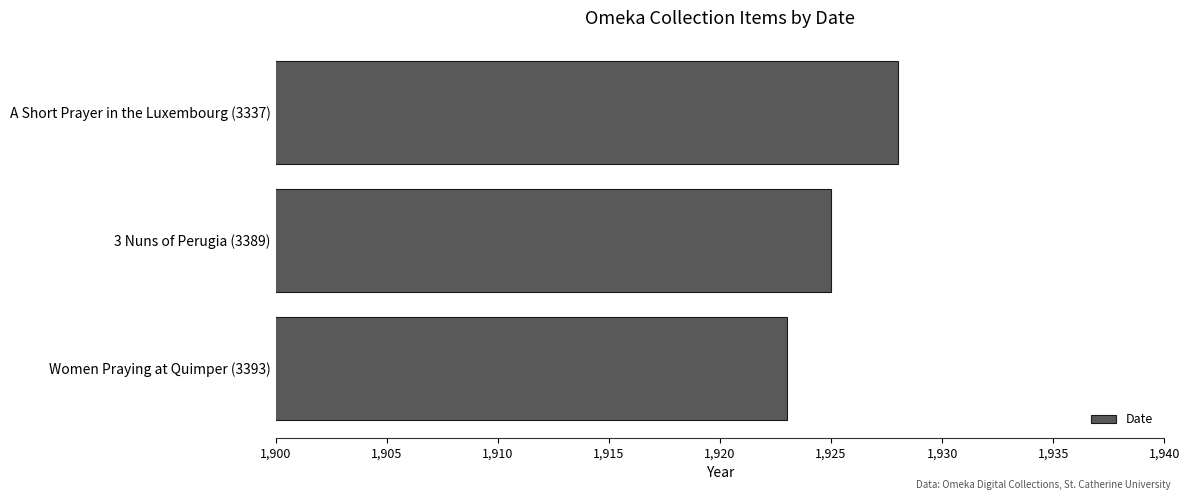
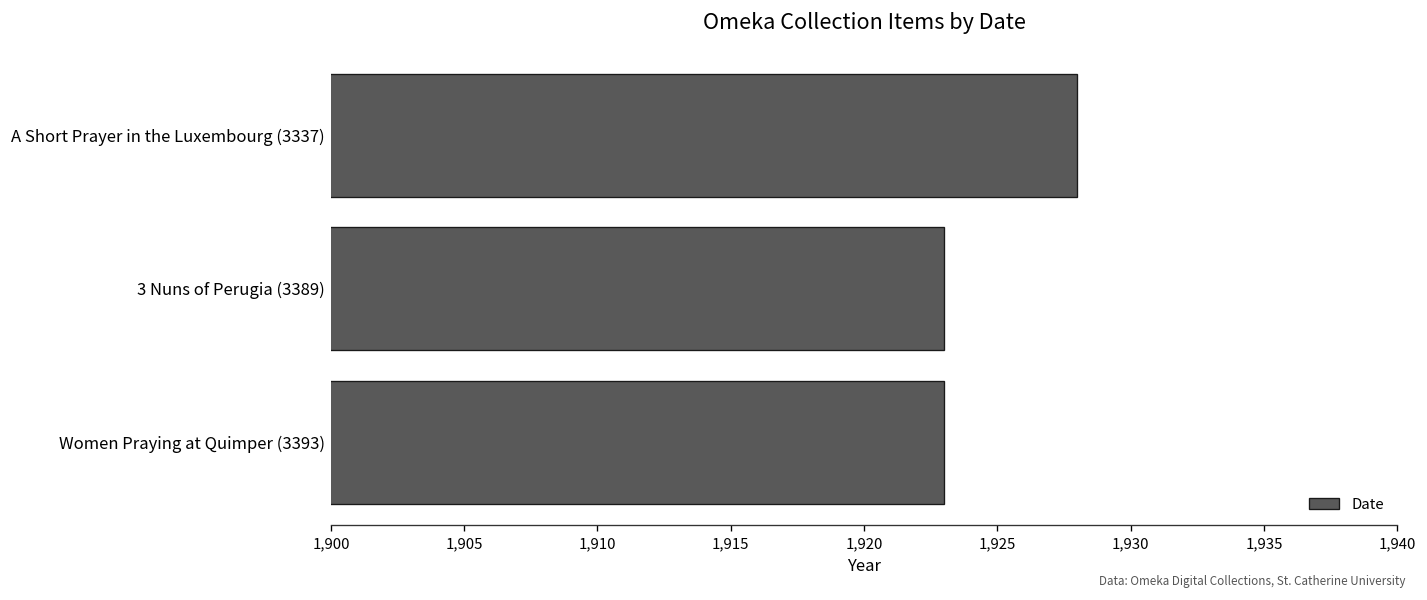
  {
    "A Short Prayer in the Luxembourg (3337)": "1,928",
-   "3 Nuns of Perugia (3389)": "1,925",
+   "3 Nuns of Perugia (3389)": "1,923",
    "Women Praying at Quimper (3393)": "1,923"
  }
